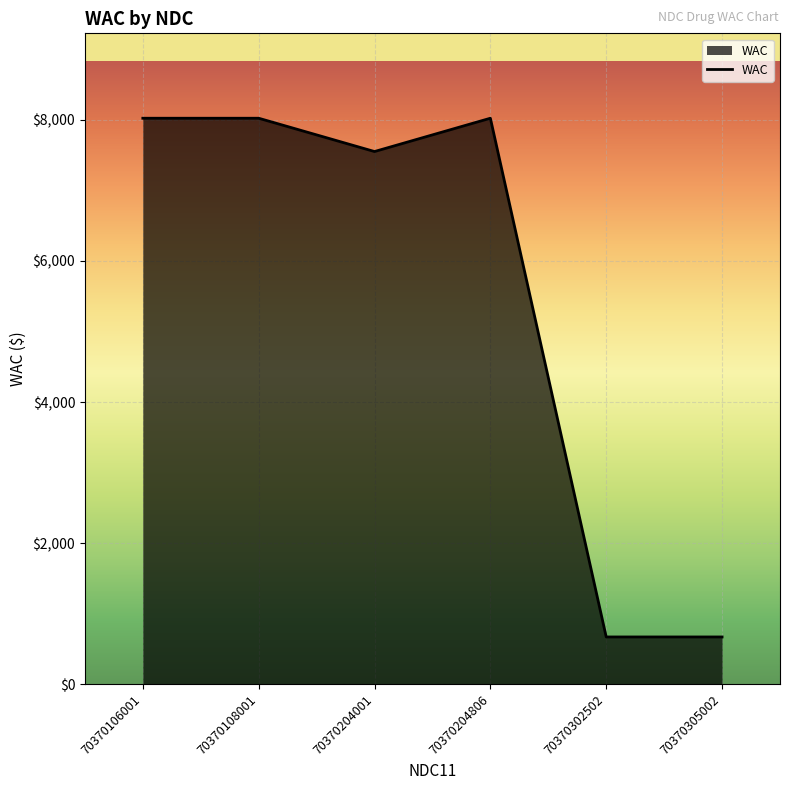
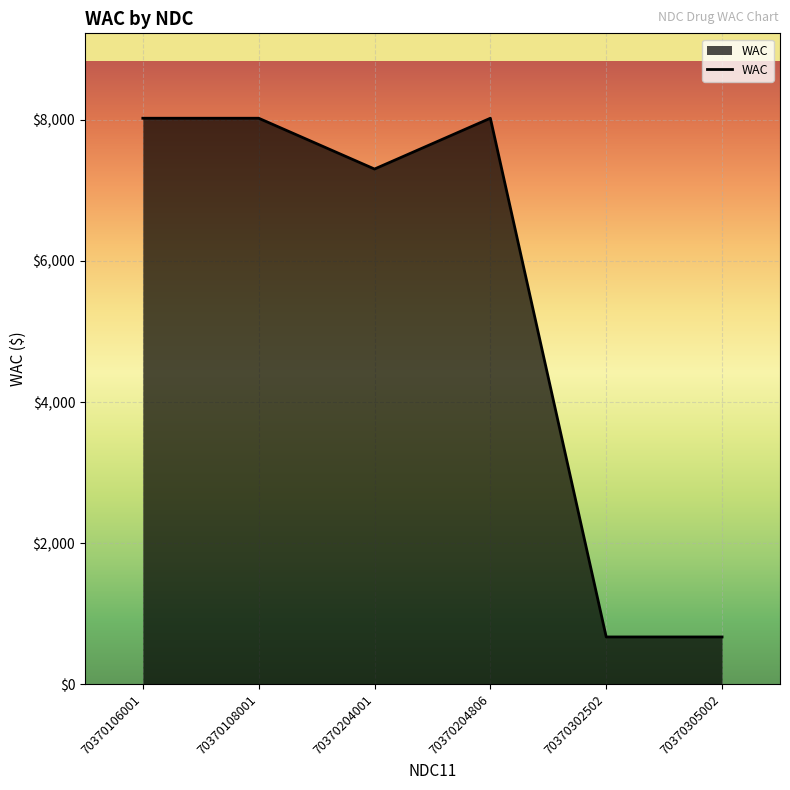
  {
    "70370106001": "$8,000",
    "70370108001": "$8,000",
-   "70370204001": "$7,600",
+   "70370204001": "$7,300",
    "70370204806": "$8,000",
    "70370302502": "$700",
    "70370305002": "$700"
  }
